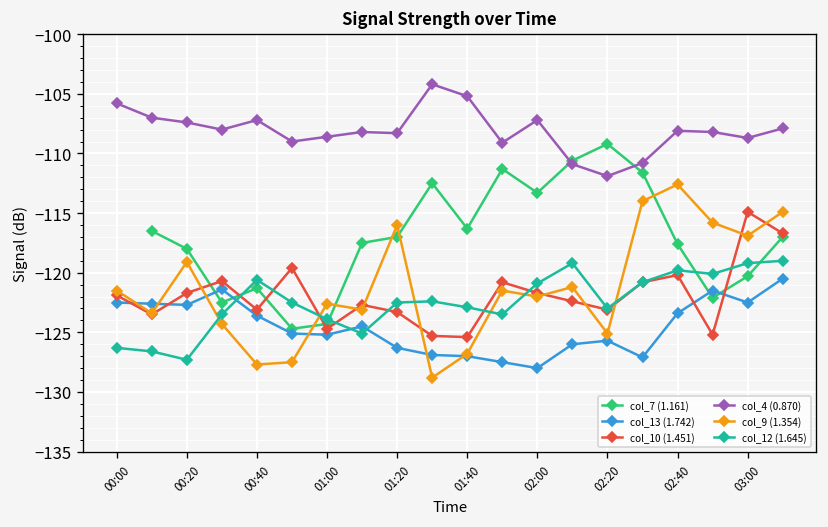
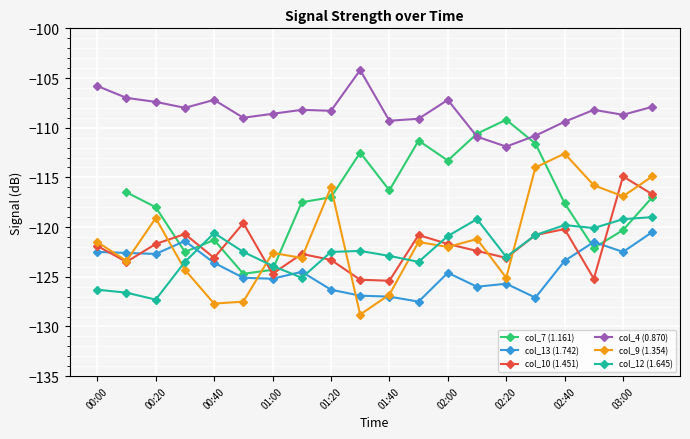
  {
    "col_13 (1.742)": {
      "00:00": -123,
      "00:20": -123,
      "00:40": -124,
      "01:00": -125,
      "01:20": -126,
-     "02:00": -128,
+     "02:00": -125,
      "02:20": -126,
      "02:40": -123,
      "03:00": -123
    },
    "col_10 (1.451)": {
      "00:00": -122,
      "00:20": -122,
      "00:40": -123,
      "01:00": -125,
      "01:20": -123,
      "01:40": -125,
      "02:00": -122,
      "02:40": -120,
      "03:00": -115
    },
    "col_4 (0.870)": {
      "00:00": -106,
      "00:20": -107,
      "00:40": -107,
      "01:00": -109,
      "01:20": -108,
-     "01:40": -105,
+     "01:40": -109,
      "02:00": -107,
      "02:20": -112,
-     "02:40": -108,
+     "02:40": -109,
      "03:00": -109
    },
    "col_9 (1.354)": {
      "00:00": -122,
      "00:20": -119,
      "00:40": -128,
      "01:00": -123,
      "01:20": -116,
      "02:00": -122,
      "02:20": -125,
      "02:40": -113,
      "03:00": -117
    }
  }
